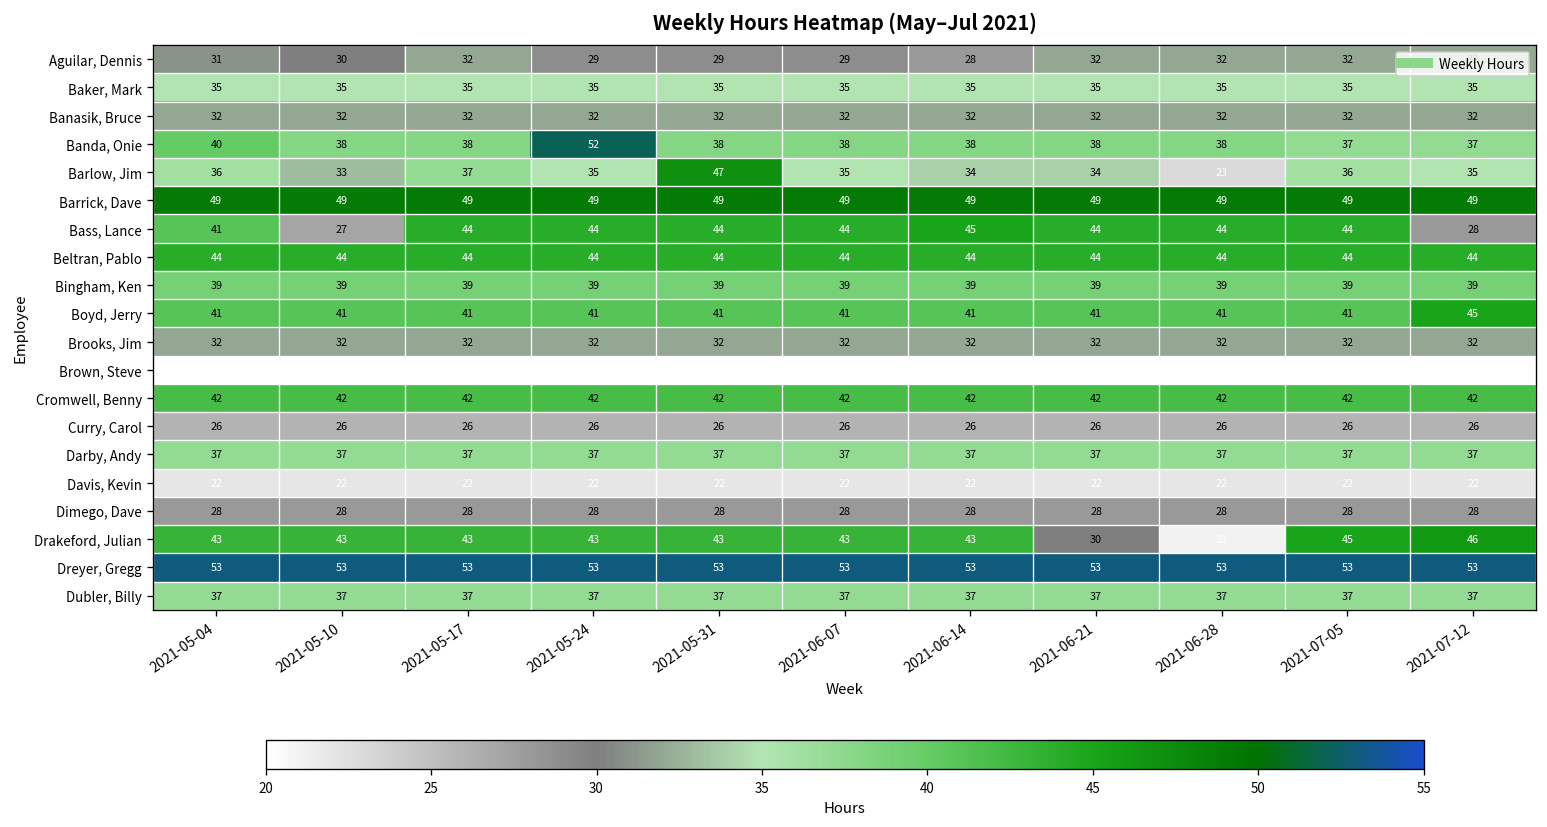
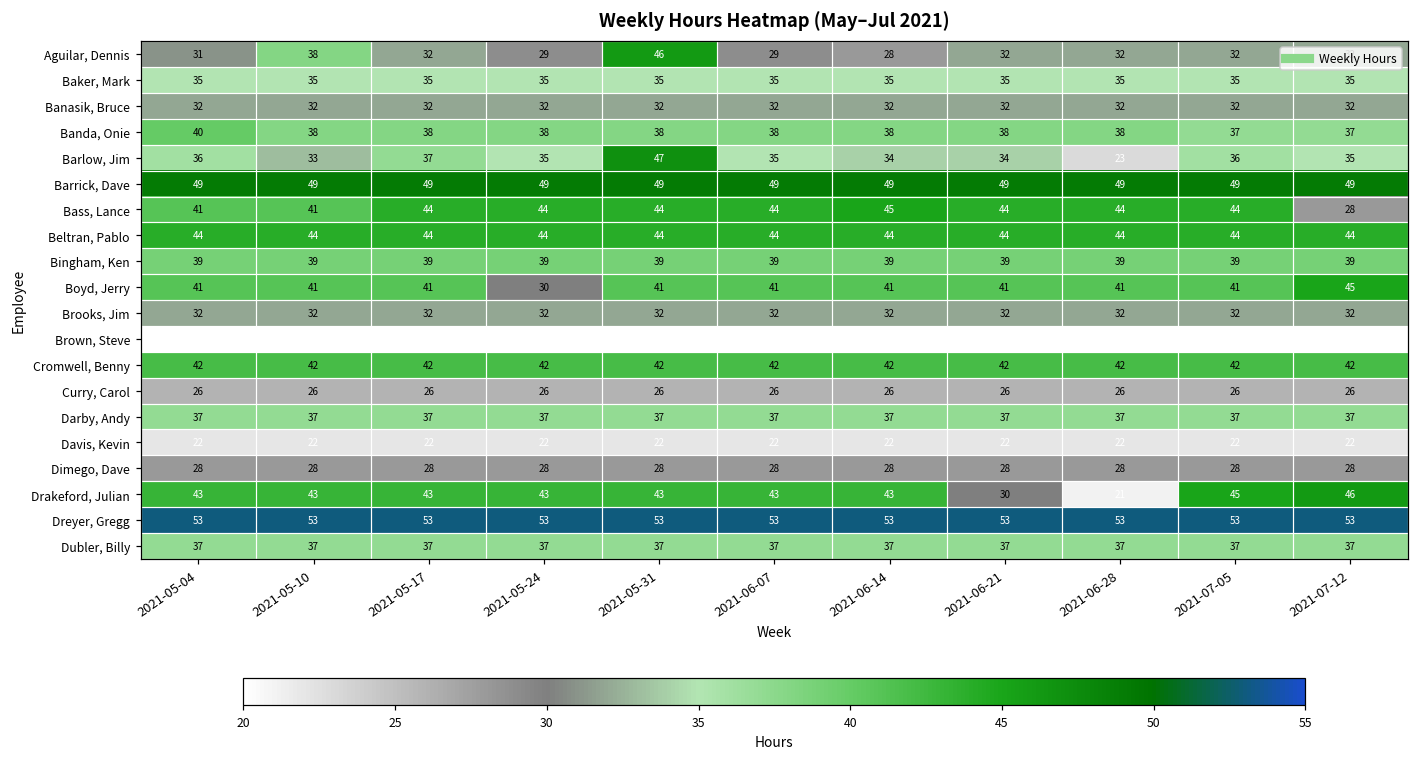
  {
    "Aguilar, Dennis": {
      "2021-05-04": 31,
-     "2021-05-10": 30,
+     "2021-05-10": 38,
      "2021-05-17": 32,
      "2021-05-24": 29,
-     "2021-05-31": 29,
+     "2021-05-31": 46,
      "2021-06-07": 29,
      "2021-06-14": 28,
      "2021-06-21": 32,
      "2021-06-28": 32,
      "2021-07-05": 32
    },
    "Baker, Mark": {
      "2021-05-04": 35,
      "2021-05-10": 35,
      "2021-05-17": 35,
      "2021-05-24": 35,
      "2021-05-31": 35,
      "2021-06-07": 35,
      "2021-06-14": 35,
      "2021-06-21": 35,
      "2021-06-28": 35,
      "2021-07-05": 35,
      "2021-07-12": 35
    },
    "Banasik, Bruce": {
      "2021-05-04": 32,
      "2021-05-10": 32,
      "2021-05-17": 32,
      "2021-05-24": 32,
      "2021-05-31": 32,
      "2021-06-07": 32,
      "2021-06-14": 32,
      "2021-06-21": 32,
      "2021-06-28": 32,
      "2021-07-05": 32,
      "2021-07-12": 32
    },
    "Banda, Onie": {
      "2021-05-04": 40,
      "2021-05-10": 38,
      "2021-05-17": 38,
-     "2021-05-24": 52,
+     "2021-05-24": 38,
      "2021-05-31": 38,
      "2021-06-07": 38,
      "2021-06-14": 38,
      "2021-06-21": 38,
      "2021-06-28": 38,
      "2021-07-05": 37,
      "2021-07-12": 37
    },
    "Barlow, Jim": {
      "2021-05-04": 36,
      "2021-05-10": 33,
      "2021-05-17": 37,
      "2021-05-24": 35,
      "2021-05-31": 47,
      "2021-06-07": 35,
      "2021-06-14": 34,
      "2021-06-21": 34,
      "2021-07-05": 36,
      "2021-07-12": 35
    },
    "Barrick, Dave": {
      "2021-05-04": 49,
      "2021-05-10": 49,
      "2021-05-17": 49,
      "2021-05-24": 49,
      "2021-05-31": 49,
      "2021-06-07": 49,
      "2021-06-14": 49,
      "2021-06-21": 49,
      "2021-06-28": 49,
      "2021-07-05": 49,
      "2021-07-12": 49
    },
    "Bass, Lance": {
      "2021-05-04": 41,
-     "2021-05-10": 27,
+     "2021-05-10": 41,
      "2021-05-17": 44,
      "2021-05-24": 44,
      "2021-05-31": 44,
      "2021-06-07": 44,
      "2021-06-14": 45,
      "2021-06-21": 44,
      "2021-06-28": 44,
      "2021-07-05": 44,
      "2021-07-12": 28
    },
    "Beltran, Pablo": {
      "2021-05-04": 44,
      "2021-05-10": 44,
      "2021-05-17": 44,
      "2021-05-24": 44,
      "2021-05-31": 44,
      "2021-06-07": 44,
      "2021-06-14": 44,
      "2021-06-21": 44,
      "2021-06-28": 44,
      "2021-07-05": 44,
      "2021-07-12": 44
    },
    "Bingham, Ken": {
      "2021-05-04": 39,
      "2021-05-10": 39,
      "2021-05-17": 39,
      "2021-05-24": 39,
      "2021-05-31": 39,
      "2021-06-07": 39,
      "2021-06-14": 39,
      "2021-06-21": 39,
      "2021-06-28": 39,
      "2021-07-05": 39,
      "2021-07-12": 39
    },
    "Boyd, Jerry": {
      "2021-05-04": 41,
      "2021-05-10": 41,
      "2021-05-17": 41,
-     "2021-05-24": 41,
+     "2021-05-24": 30,
      "2021-05-31": 41,
      "2021-06-07": 41,
      "2021-06-14": 41,
      "2021-06-21": 41,
      "2021-06-28": 41,
      "2021-07-05": 41,
      "2021-07-12": 45
    },
    "Brooks, Jim": {
      "2021-05-04": 32,
      "2021-05-10": 32,
      "2021-05-17": 32,
      "2021-05-24": 32,
      "2021-05-31": 32,
      "2021-06-07": 32,
      "2021-06-14": 32,
      "2021-06-21": 32,
      "2021-06-28": 32,
      "2021-07-05": 32,
      "2021-07-12": 32
    },
    "Cromwell, Benny": {
      "2021-05-04": 42,
      "2021-05-10": 42,
      "2021-05-17": 42,
      "2021-05-24": 42,
      "2021-05-31": 42,
      "2021-06-07": 42,
      "2021-06-14": 42,
      "2021-06-21": 42,
      "2021-06-28": 42,
      "2021-07-05": 42,
      "2021-07-12": 42
    },
    "Curry, Carol": {
      "2021-05-04": 26,
      "2021-05-10": 26,
      "2021-05-17": 26,
      "2021-05-24": 26,
      "2021-05-31": 26,
      "2021-06-07": 26,
      "2021-06-14": 26,
      "2021-06-21": 26,
      "2021-06-28": 26,
      "2021-07-05": 26,
      "2021-07-12": 26
    },
    "Darby, Andy": {
      "2021-05-04": 37,
      "2021-05-10": 37,
      "2021-05-17": 37,
      "2021-05-24": 37,
      "2021-05-31": 37,
      "2021-06-07": 37,
      "2021-06-14": 37,
      "2021-06-21": 37,
      "2021-06-28": 37,
      "2021-07-05": 37,
      "2021-07-12": 37
    },
    "Dimego, Dave": {
      "2021-05-04": 28,
      "2021-05-10": 28,
      "2021-05-17": 28,
      "2021-05-24": 28,
      "2021-05-31": 28,
      "2021-06-07": 28,
      "2021-06-14": 28,
      "2021-06-21": 28,
      "2021-06-28": 28,
      "2021-07-05": 28,
      "2021-07-12": 28
    },
    "Drakeford, Julian": {
      "2021-05-04": 43,
      "2021-05-10": 43,
      "2021-05-17": 43,
      "2021-05-24": 43,
      "2021-05-31": 43,
      "2021-06-07": 43,
      "2021-06-14": 43,
      "2021-06-21": 30,
      "2021-07-05": 45,
      "2021-07-12": 46
    },
    "Dreyer, Gregg": {
      "2021-05-04": 53,
      "2021-05-10": 53,
      "2021-05-17": 53,
      "2021-05-24": 53,
      "2021-05-31": 53,
      "2021-06-07": 53,
      "2021-06-14": 53,
      "2021-06-21": 53,
      "2021-06-28": 53,
      "2021-07-05": 53,
      "2021-07-12": 53
    },
    "Dubler, Billy": {
      "2021-05-04": 37,
      "2021-05-10": 37,
      "2021-05-17": 37,
      "2021-05-24": 37,
      "2021-05-31": 37,
      "2021-06-07": 37,
      "2021-06-14": 37,
      "2021-06-21": 37,
      "2021-06-28": 37,
      "2021-07-05": 37,
      "2021-07-12": 37
    }
  }
